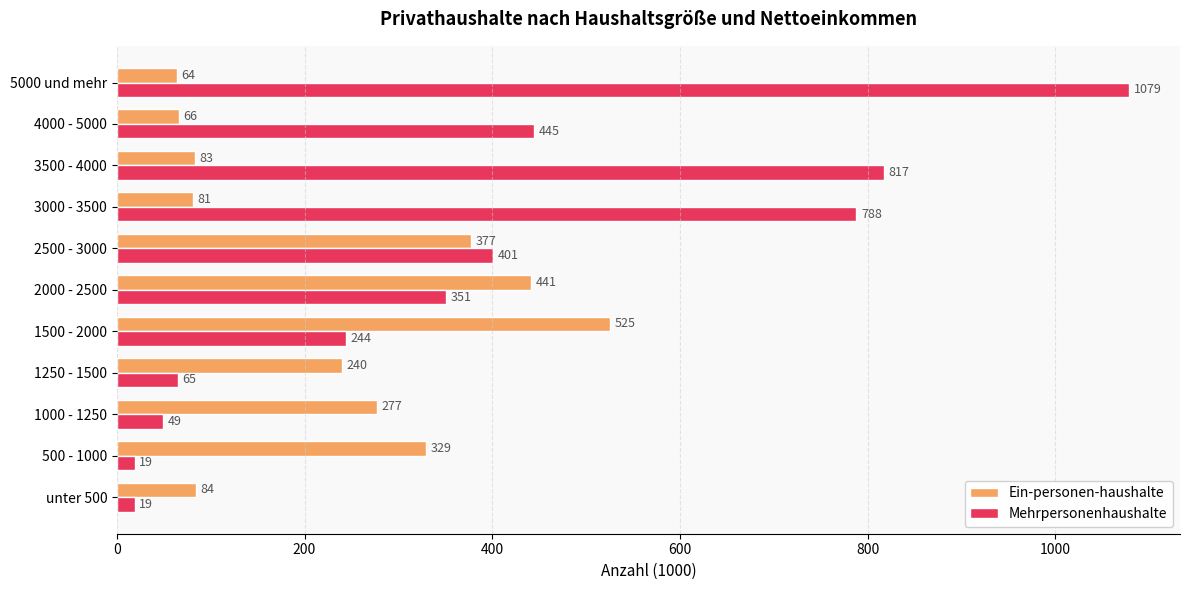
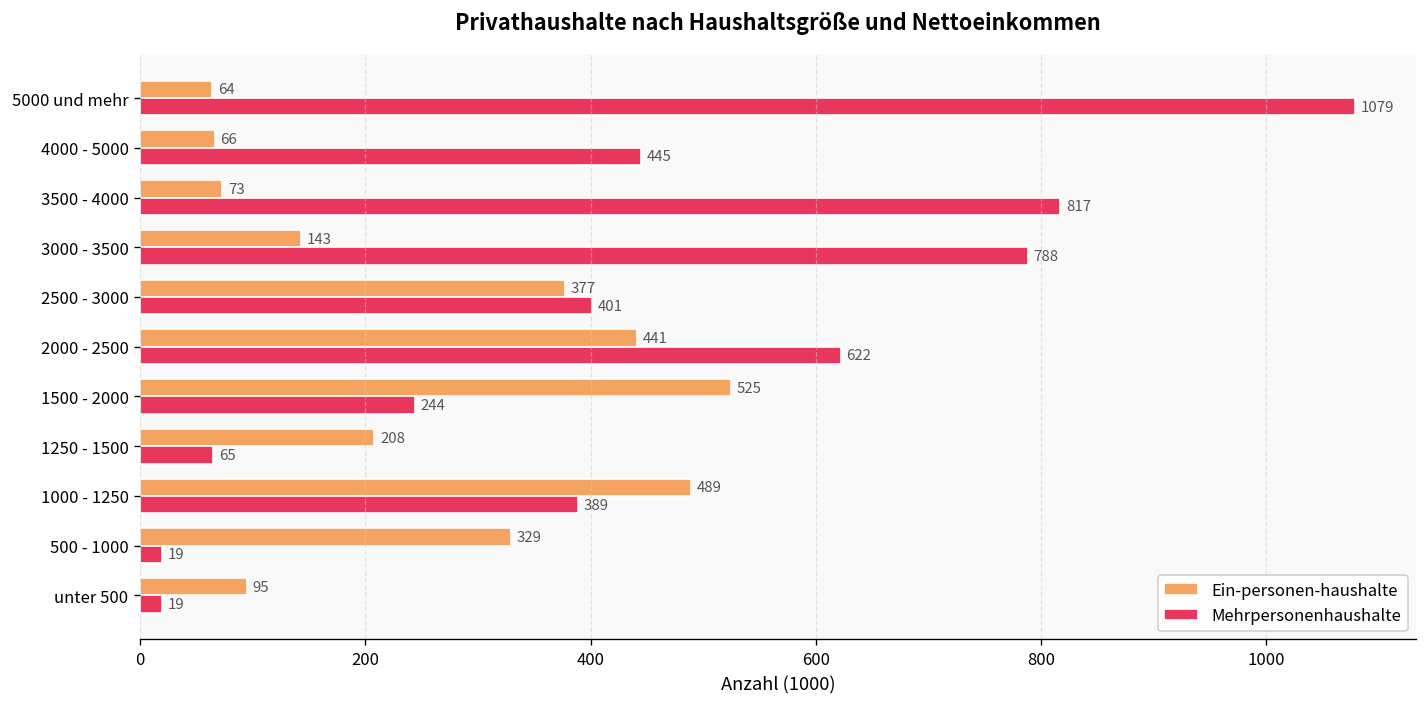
  {
    "Ein-personen-haushalte": {
      "5000 und mehr": 64,
      "4000 - 5000": 66,
-     "3500 - 4000": 83,
-     "3000 - 3500": 81,
+     "3500 - 4000": 73,
+     "3000 - 3500": 143,
      "2500 - 3000": 377,
      "2000 - 2500": 441,
      "1500 - 2000": 525,
-     "1250 - 1500": 240,
-     "1000 - 1250": 277,
+     "1250 - 1500": 208,
+     "1000 - 1250": 489,
      "500 - 1000": 329,
-     "unter 500": 84
+     "unter 500": 95
    },
    "Mehrpersonenhaushalte": {
      "5000 und mehr": 1079,
      "4000 - 5000": 445,
      "3500 - 4000": 817,
      "3000 - 3500": 788,
      "2500 - 3000": 401,
-     "2000 - 2500": 351,
+     "2000 - 2500": 622,
      "1500 - 2000": 244,
      "1250 - 1500": 65,
-     "1000 - 1250": 49,
+     "1000 - 1250": 389,
      "500 - 1000": 19,
      "unter 500": 19
    }
  }
